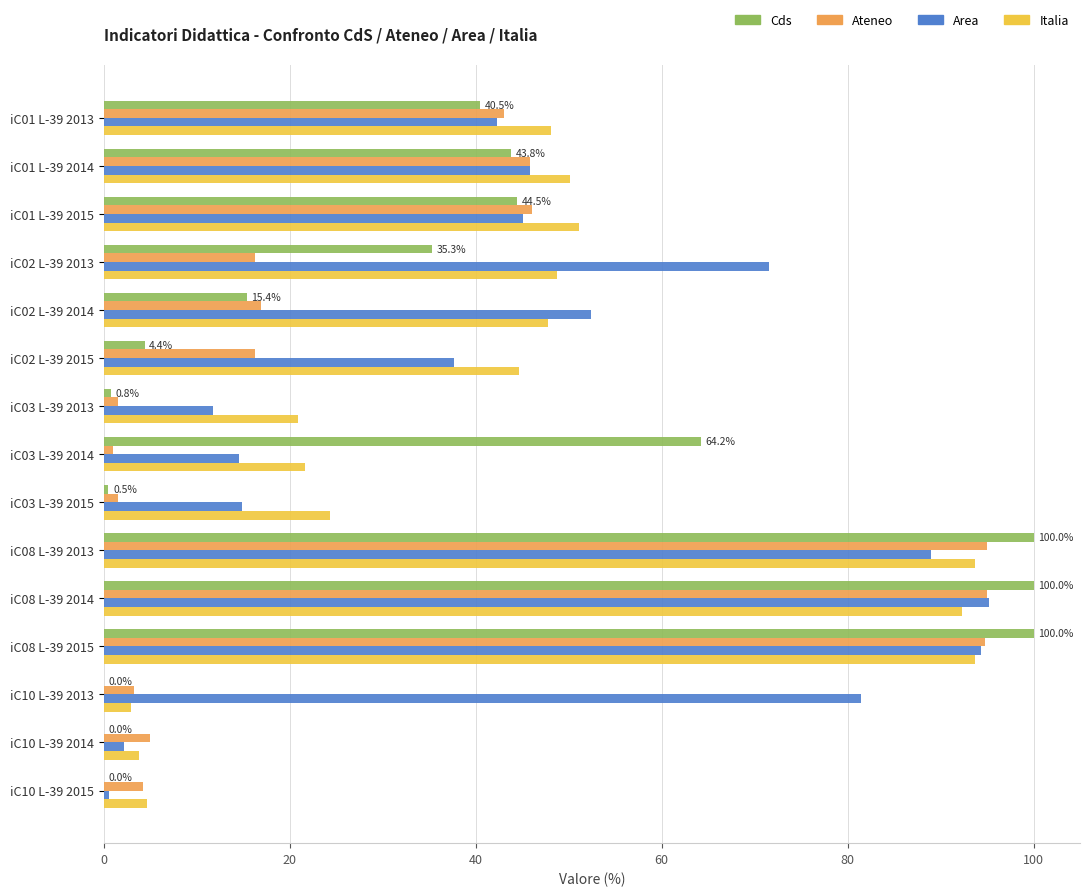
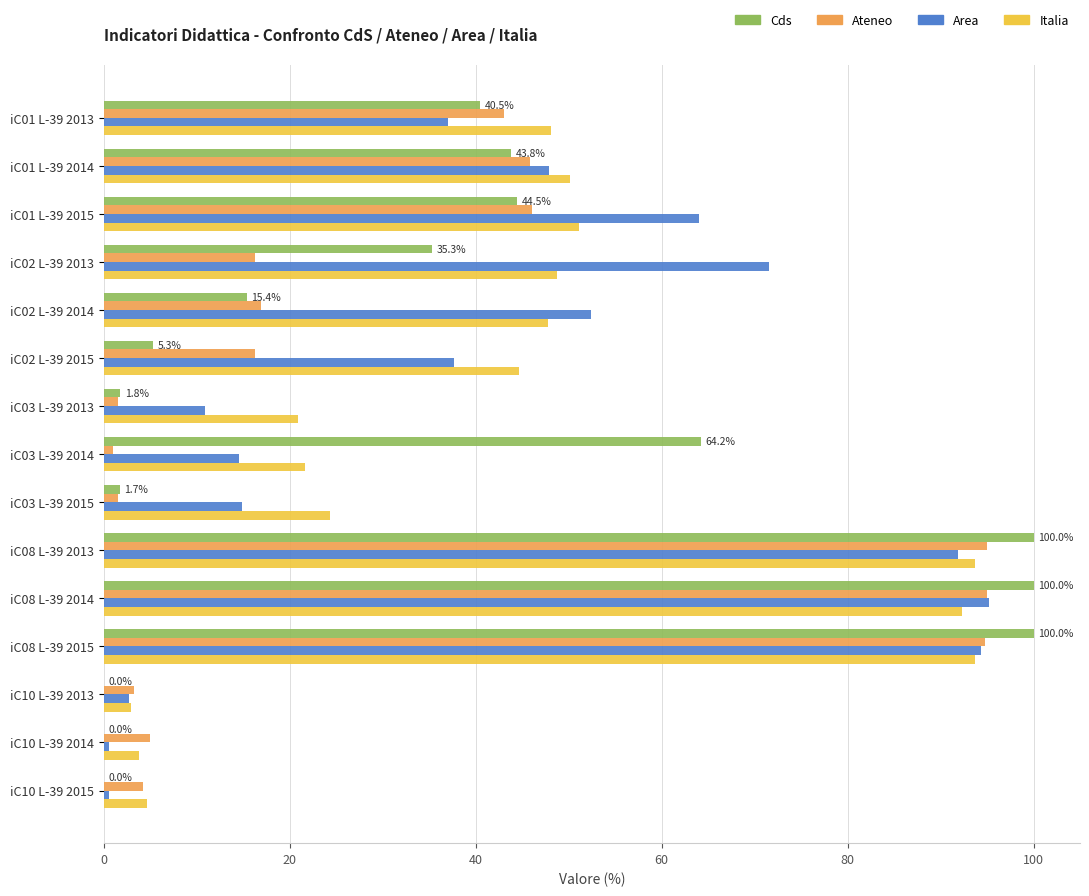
  {
    "Cds": {
      "iC01 L-39 2013": "40.5%",
      "iC01 L-39 2014": "43.8%",
      "iC01 L-39 2015": "44.5%",
      "iC02 L-39 2013": "35.3%",
      "iC02 L-39 2014": "15.4%",
-     "iC02 L-39 2015": "4.4%",
-     "iC03 L-39 2013": "0.8%",
+     "iC02 L-39 2015": "5.3%",
+     "iC03 L-39 2013": "1.8%",
      "iC03 L-39 2014": "64.2%",
-     "iC03 L-39 2015": "0.5%",
+     "iC03 L-39 2015": "1.7%",
      "iC08 L-39 2013": "100.0%",
      "iC08 L-39 2014": "100.0%",
      "iC08 L-39 2015": "100.0%",
      "iC10 L-39 2013": "0.0%",
      "iC10 L-39 2014": "0.0%",
      "iC10 L-39 2015": "0.0%"
    },
    "Area": {
-     "iC01 L-39 2013": "42",
-     "iC01 L-39 2014": "46",
-     "iC01 L-39 2015": "45",
+     "iC01 L-39 2013": "37",
+     "iC01 L-39 2014": "48",
+     "iC01 L-39 2015": "64",
      "iC02 L-39 2013": "72",
      "iC02 L-39 2014": "52",
      "iC02 L-39 2015": "38",
-     "iC03 L-39 2013": "12",
+     "iC03 L-39 2013": "11",
      "iC03 L-39 2014": "15",
      "iC03 L-39 2015": "15",
-     "iC08 L-39 2013": "89",
+     "iC08 L-39 2013": "92",
      "iC08 L-39 2014": "95",
      "iC08 L-39 2015": "94",
-     "iC10 L-39 2013": "82",
-     "iC10 L-39 2014": "2",
+     "iC10 L-39 2013": "3",
+     "iC10 L-39 2014": "1",
      "iC10 L-39 2015": "1"
    }
  }
